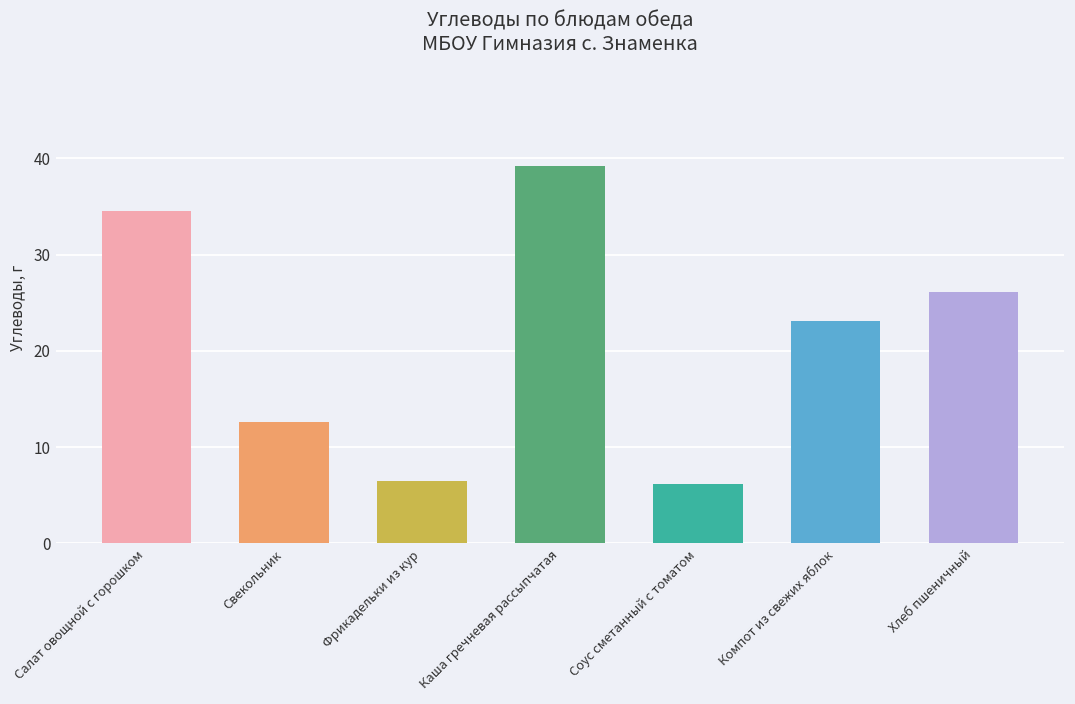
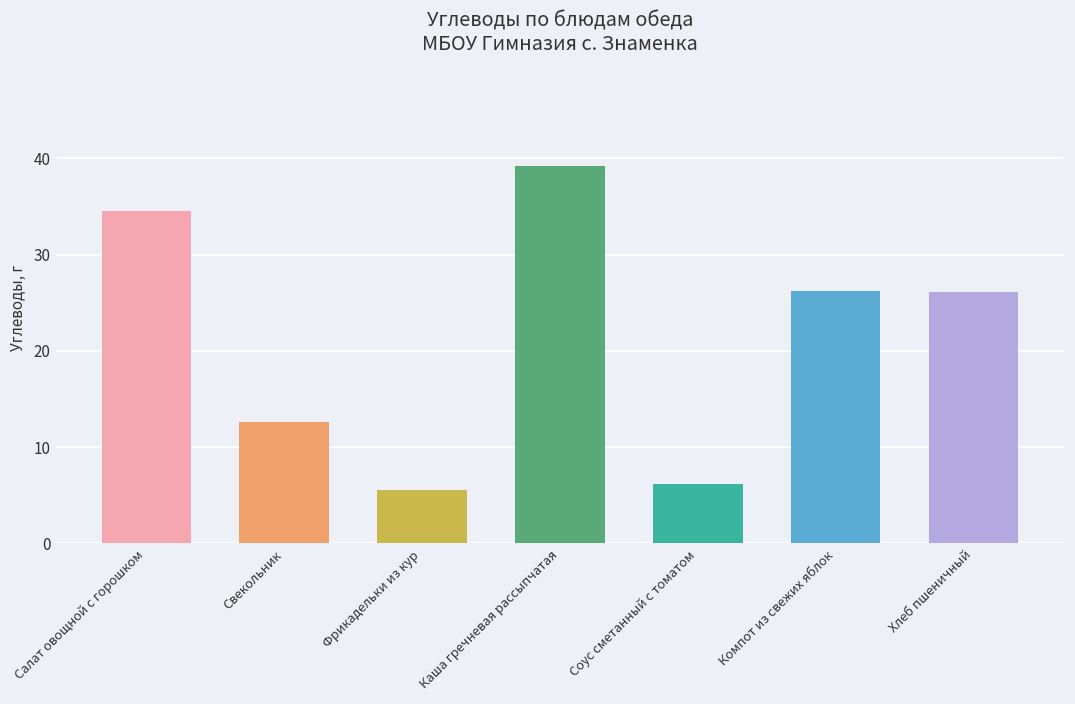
  {
    "Салат овощной с горошком": 35,
    "Свекольник": 13,
-   "Фрикадельки из кур": 7,
+   "Фрикадельки из кур": 6,
    "Каша гречневая рассыпчатая": 39,
    "Соус сметанный с томатом": 6,
-   "Компот из свежих яблок": 23,
+   "Компот из свежих яблок": 26,
    "Хлеб пшеничный": 26
  }
